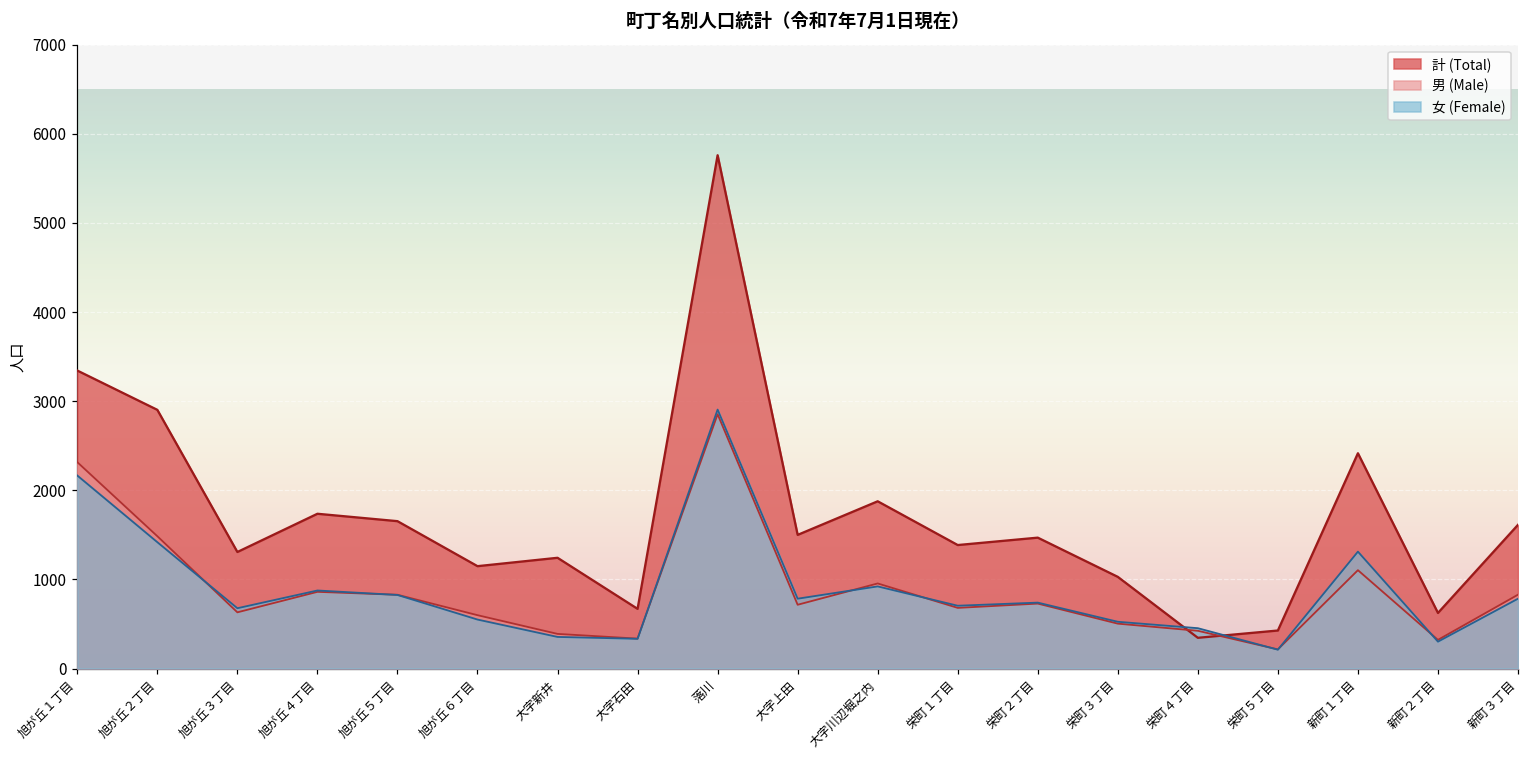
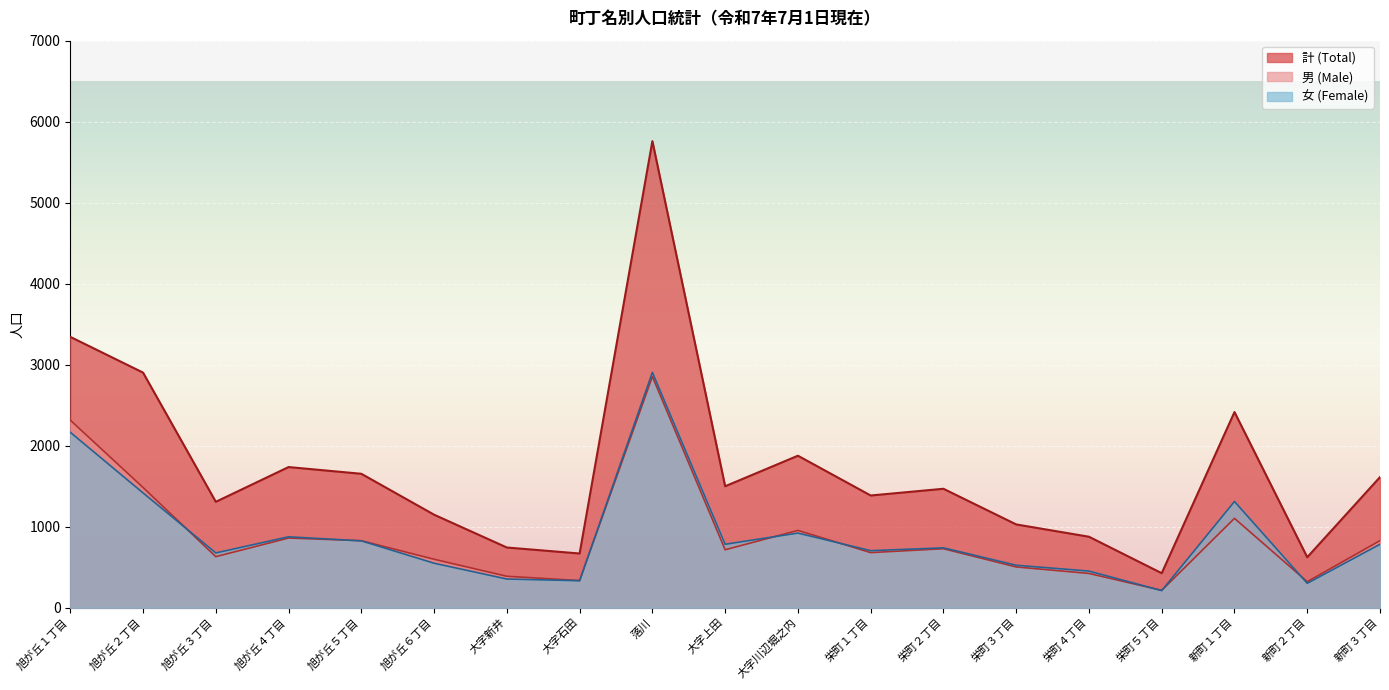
  {
    "計 (Total)": {
      "旭が丘１丁目": 3300,
      "旭が丘２丁目": 2900,
      "旭が丘３丁目": 1300,
      "旭が丘４丁目": 1700,
      "旭が丘５丁目": 1700,
      "旭が丘６丁目": 1100,
-     "大字新井": 1200,
+     "大字新井": 700,
      "大字石田": 700,
      "落川": 5800,
      "大字上田": 1500,
      "大字川辺堀之内": 1900,
      "栄町１丁目": 1400,
      "栄町２丁目": 1500,
      "栄町３丁目": 1000,
-     "栄町４丁目": 300,
+     "栄町４丁目": 900,
      "栄町５丁目": 400,
      "新町１丁目": 2400,
      "新町２丁目": 600,
      "新町３丁目": 1600
    },
    "男 (Male)": {
      "旭が丘１丁目": 2300,
      "旭が丘２丁目": 1500,
      "旭が丘３丁目": 600,
      "旭が丘６丁目": 600,
      "大字新井": 400,
      "落川": 2900,
      "大字上田": 700,
      "大字川辺堀之内": 1000,
      "新町１丁目": 1100,
      "新町３丁目": 800
    },
    "女 (Female)": {
      "旭が丘１丁目": 2200,
      "旭が丘２丁目": 1400,
      "旭が丘３丁目": 700,
      "旭が丘６丁目": 600,
      "大字新井": 400,
      "落川": 2900,
      "大字上田": 800,
      "大字川辺堀之内": 900,
      "新町１丁目": 1300,
      "新町３丁目": 800
    }
  }
